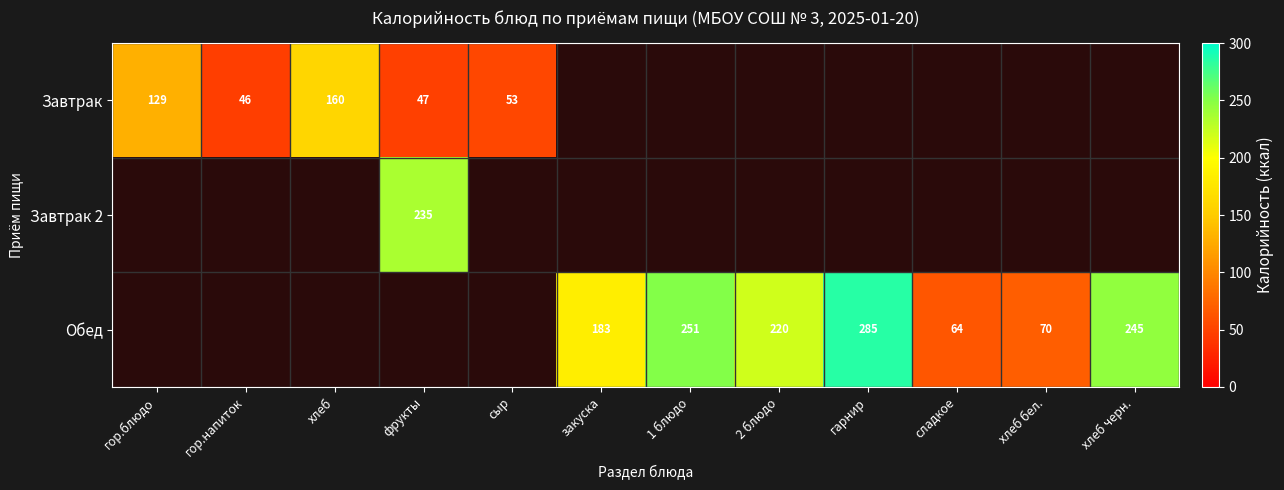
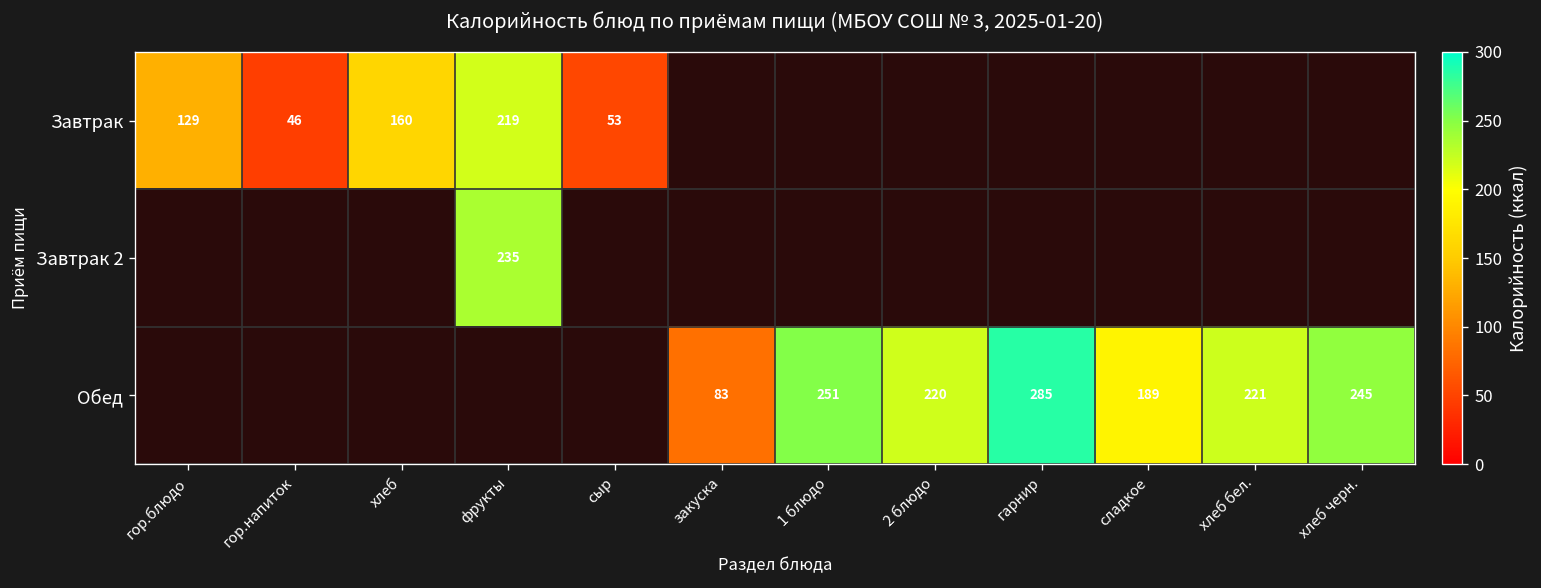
  {
    "Завтрак": {
      "гор.блюдо": 129,
      "гор.напиток": 46,
      "хлеб": 160,
-     "фрукты": 47,
+     "фрукты": 219,
      "сыр": 53
    },
    "Завтрак 2": {
      "фрукты": 235
    },
    "Обед": {
-     "закуска": 183,
+     "закуска": 83,
      "1 блюдо": 251,
      "2 блюдо": 220,
      "гарнир": 285,
-     "сладкое": 64,
-     "хлеб бел.": 70,
+     "сладкое": 189,
+     "хлеб бел.": 221,
      "хлеб черн.": 245
    }
  }
